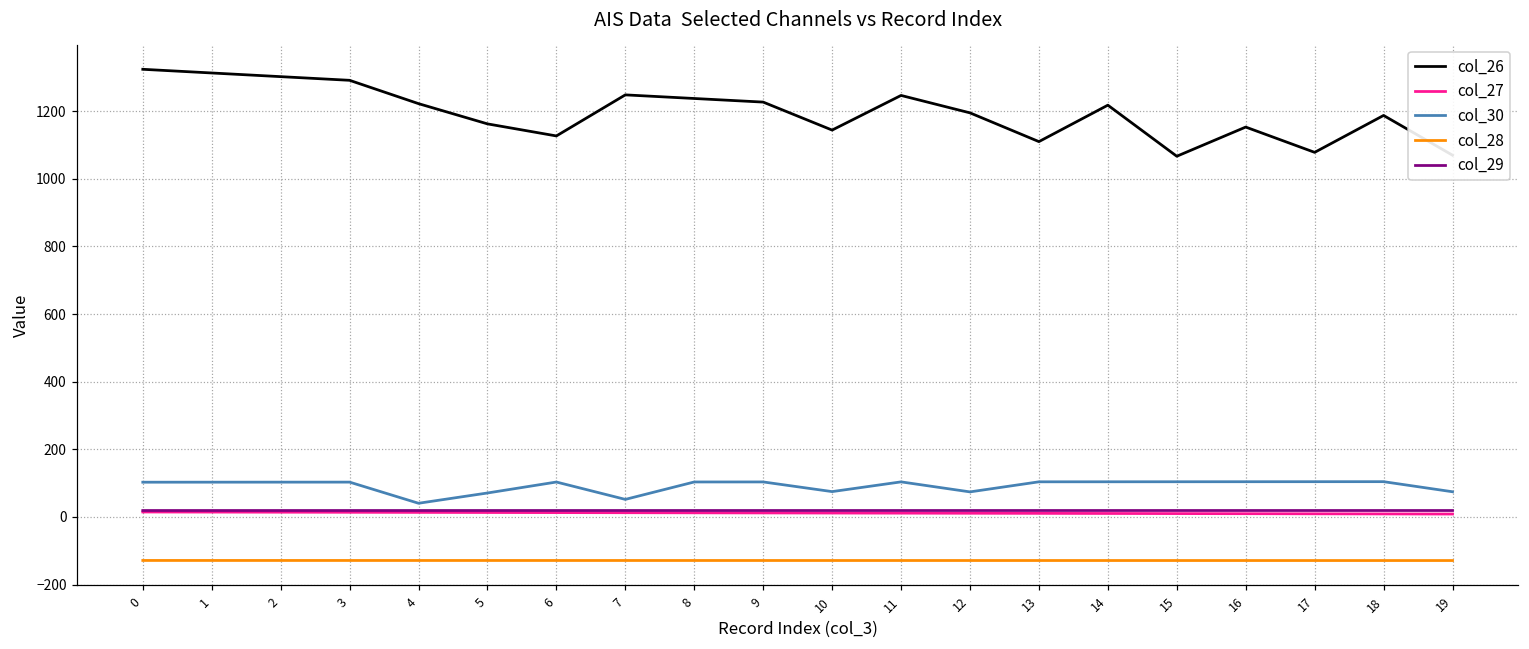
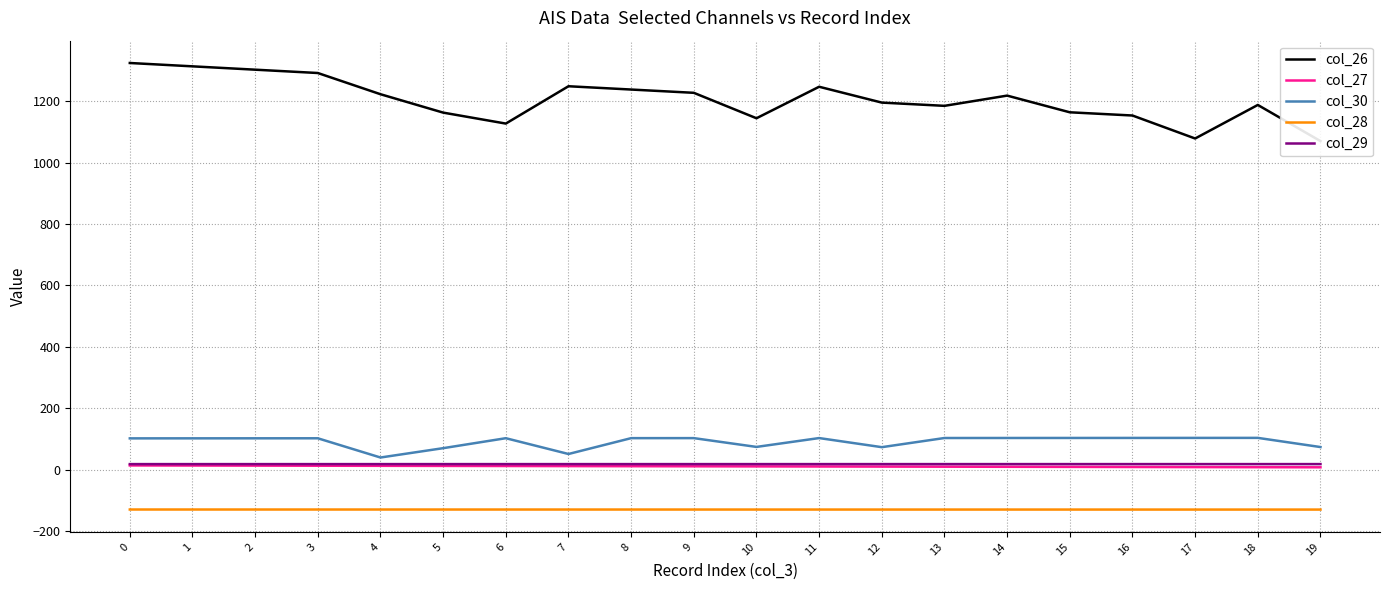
  {
    "col_26": {
      "0": 1320,
      "1": 1310,
      "2": 1300,
      "3": 1290,
      "4": 1220,
      "5": 1160,
      "6": 1130,
      "7": 1250,
      "8": 1240,
      "9": 1230,
      "10": 1140,
      "11": 1250,
      "12": 1190,
-     "13": 1110,
+     "13": 1180,
      "14": 1220,
-     "15": 1070,
+     "15": 1160,
      "16": 1150,
      "17": 1080,
      "18": 1190
    },
    "col_27": {
      "13": 10,
      "14": 10,
      "15": 10,
      "16": 10,
      "17": 10,
      "18": 10,
      "19": 10
    },
    "col_30": {
      "0": 100,
      "1": 100,
      "2": 100,
      "3": 100,
      "4": 40,
      "5": 70,
      "6": 100,
      "7": 50,
      "8": 100,
      "9": 100,
      "10": 70,
      "11": 100,
      "12": 70,
      "13": 100,
      "14": 100,
      "15": 100,
      "16": 100,
      "17": 100,
      "18": 100,
      "19": 70
    },
    "col_28": {
      "0": -130,
      "1": -130,
      "2": -130,
      "3": -130,
      "4": -130,
      "5": -130,
      "6": -130,
      "7": -130,
      "8": -130,
      "9": -130,
      "10": -130,
      "11": -130,
      "12": -130,
      "13": -130,
      "14": -130,
      "15": -130,
      "16": -130,
      "17": -130,
      "18": -130,
      "19": -130
    },
    "col_29": {
      "13": 20,
      "14": 20,
      "15": 20,
      "16": 20,
      "17": 20,
      "18": 20,
      "19": 20
    }
  }
